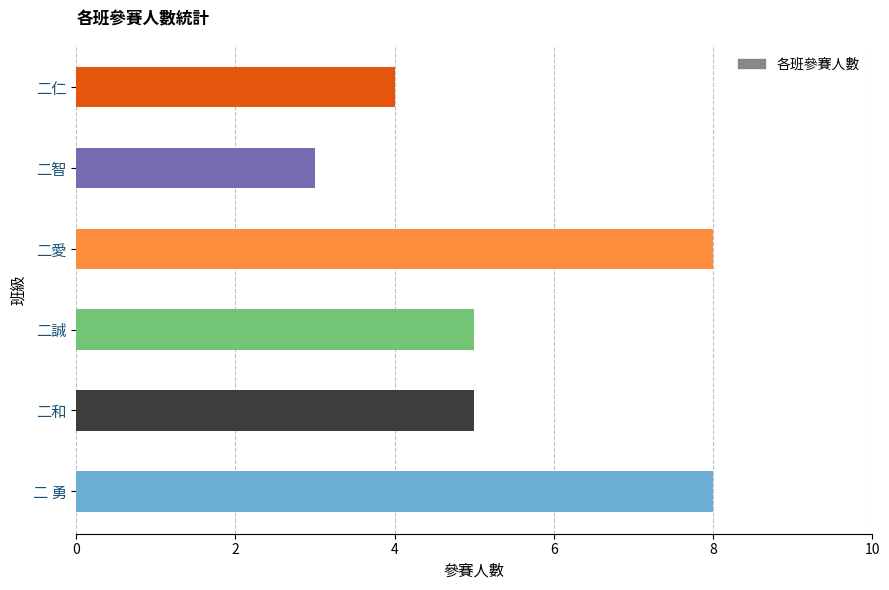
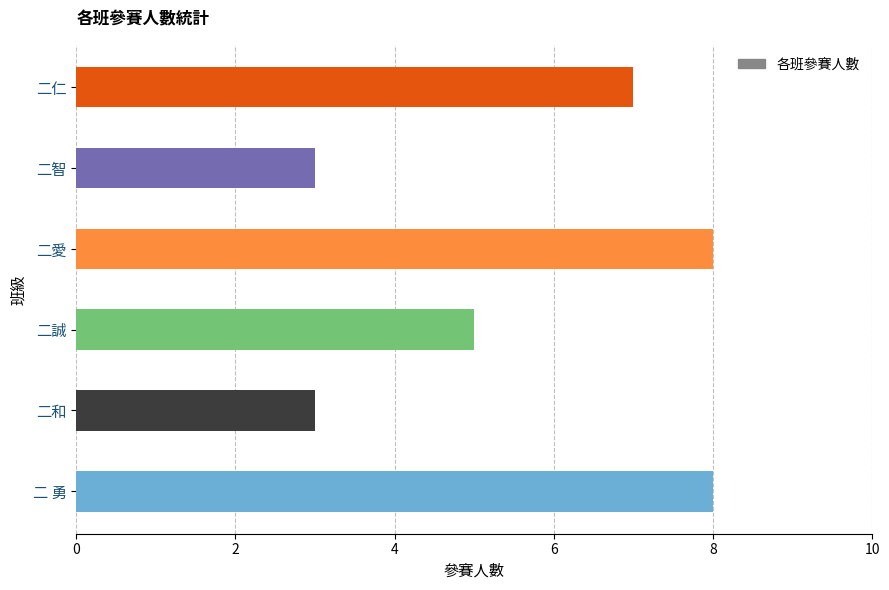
  {
-   "二仁": 4,
+   "二仁": 7,
    "二智": 3,
    "二愛": 8,
    "二誠": 5,
-   "二和": 5,
+   "二和": 3,
    "二 勇": 8
  }
